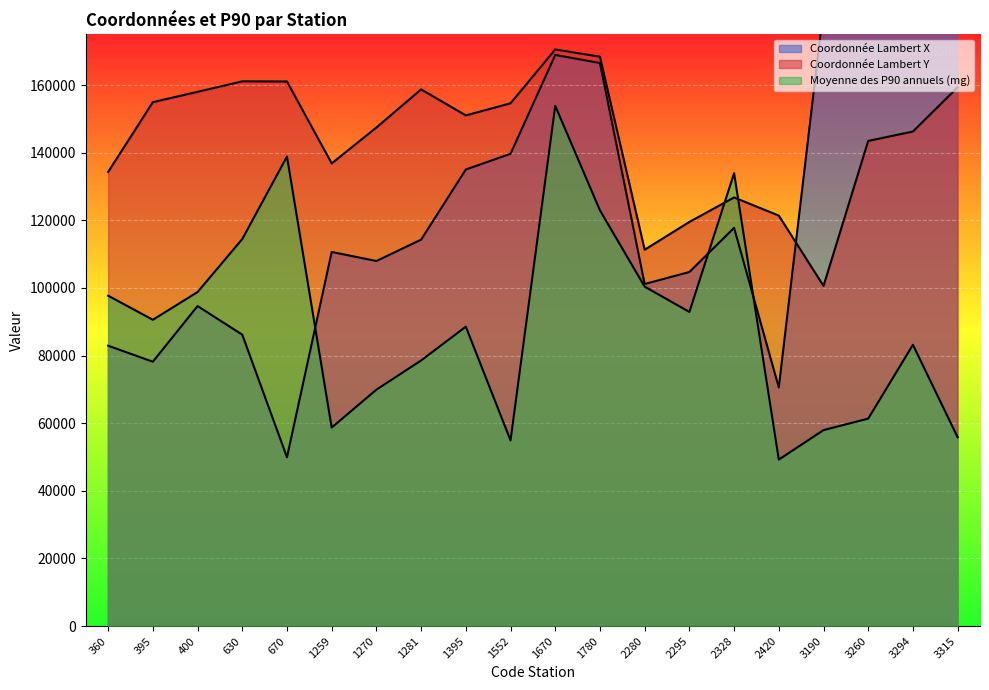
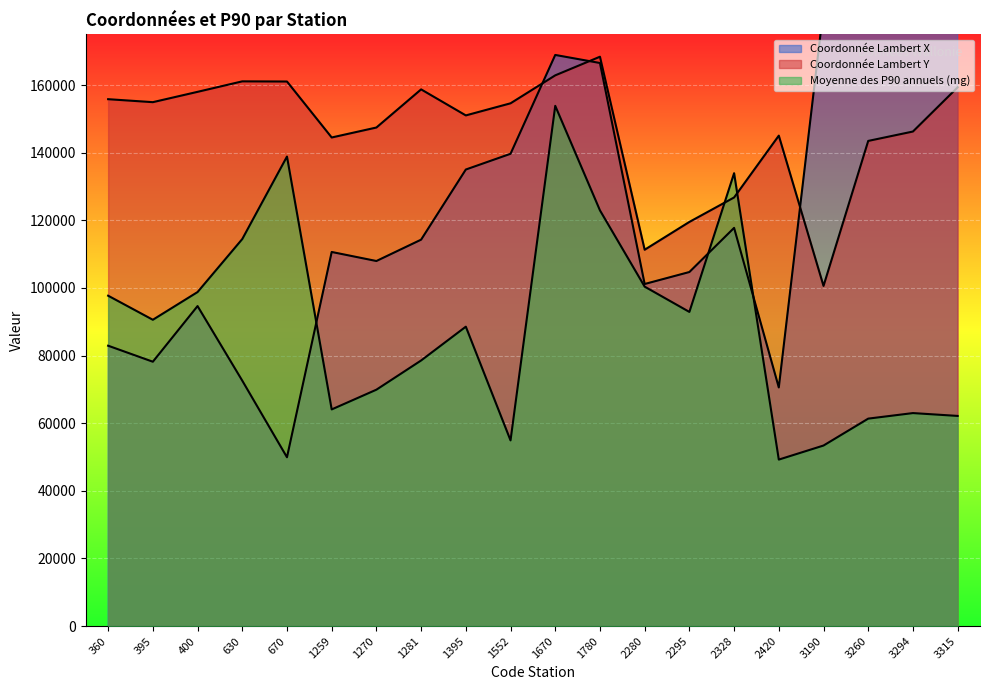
  {
    "Coordonnée Lambert X": {
      "360": 83000,
      "395": 78000,
      "400": 95000,
-     "630": 86000,
+     "630": 73000,
      "670": 50000,
      "1259": 111000,
      "1270": 108000,
      "1281": 114000,
      "1395": 135000,
      "1552": 140000,
      "1670": 169000,
      "1780": 167000,
      "2280": 101000,
      "2295": 105000,
      "2328": 118000,
      "2420": 71000
    },
    "Coordonnée Lambert Y": {
-     "360": 134000,
+     "360": 156000,
      "395": 155000,
      "400": 158000,
      "630": 161000,
      "670": 161000,
-     "1259": 137000,
+     "1259": 145000,
      "1270": 147000,
      "1281": 159000,
      "1395": 151000,
      "1552": 155000,
-     "1670": 171000,
+     "1670": 163000,
      "1780": 168000,
      "2280": 111000,
      "2295": 120000,
      "2328": 127000,
-     "2420": 121000,
+     "2420": 145000,
      "3190": 101000,
      "3260": 144000,
      "3294": 146000
    },
    "Moyenne des P90 annuels (mg)": {
      "360": 98000,
      "395": 91000,
      "400": 99000,
      "630": 114000,
      "670": 139000,
-     "1259": 59000,
+     "1259": 64000,
      "1270": 70000,
      "1281": 79000,
      "1395": 89000,
      "1552": 55000,
      "1670": 154000,
      "1780": 123000,
      "2280": 100000,
      "2295": 93000,
      "2328": 134000,
      "2420": 49000,
-     "3190": 58000,
+     "3190": 53000,
      "3260": 61000,
-     "3294": 83000,
-     "3315": 56000
+     "3294": 63000,
+     "3315": 62000
    }
  }
